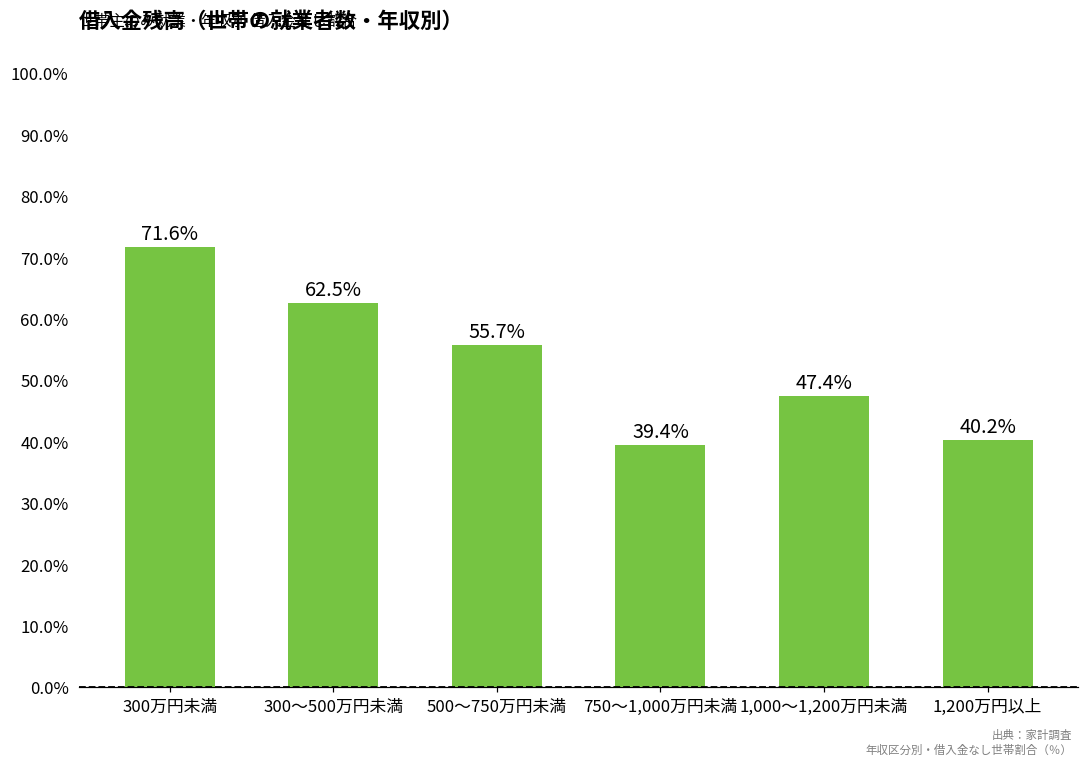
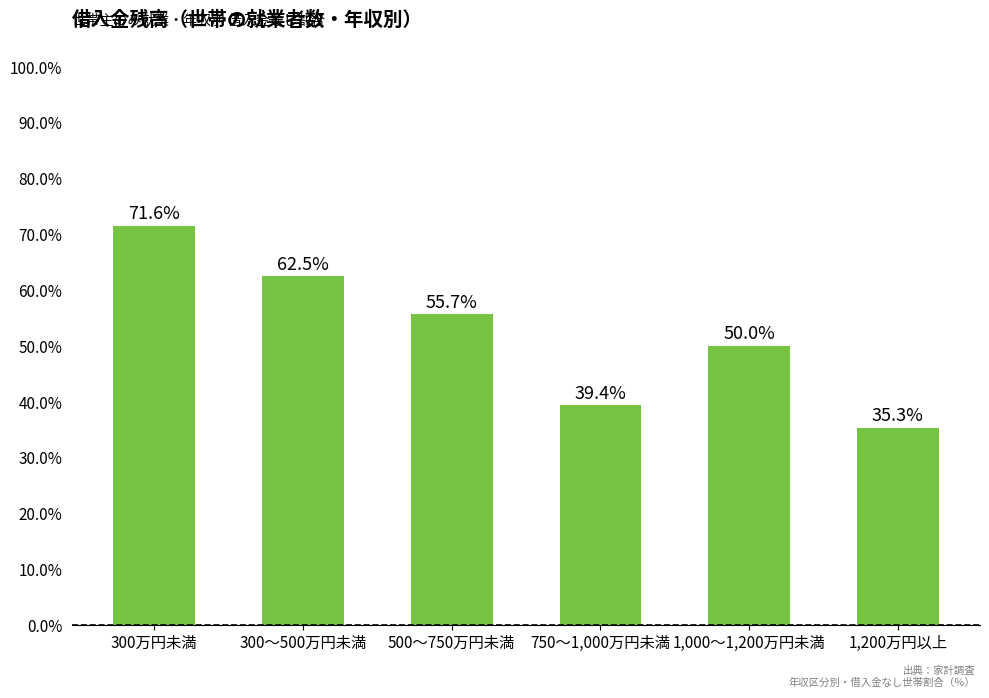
  {
    "300万円未満": "71.6%",
    "300～500万円未満": "62.5%",
    "500～750万円未満": "55.7%",
    "750～1,000万円未満": "39.4%",
-   "1,000～1,200万円未満": "47.4%",
-   "1,200万円以上": "40.2%"
+   "1,000～1,200万円未満": "50.0%",
+   "1,200万円以上": "35.3%"
  }
